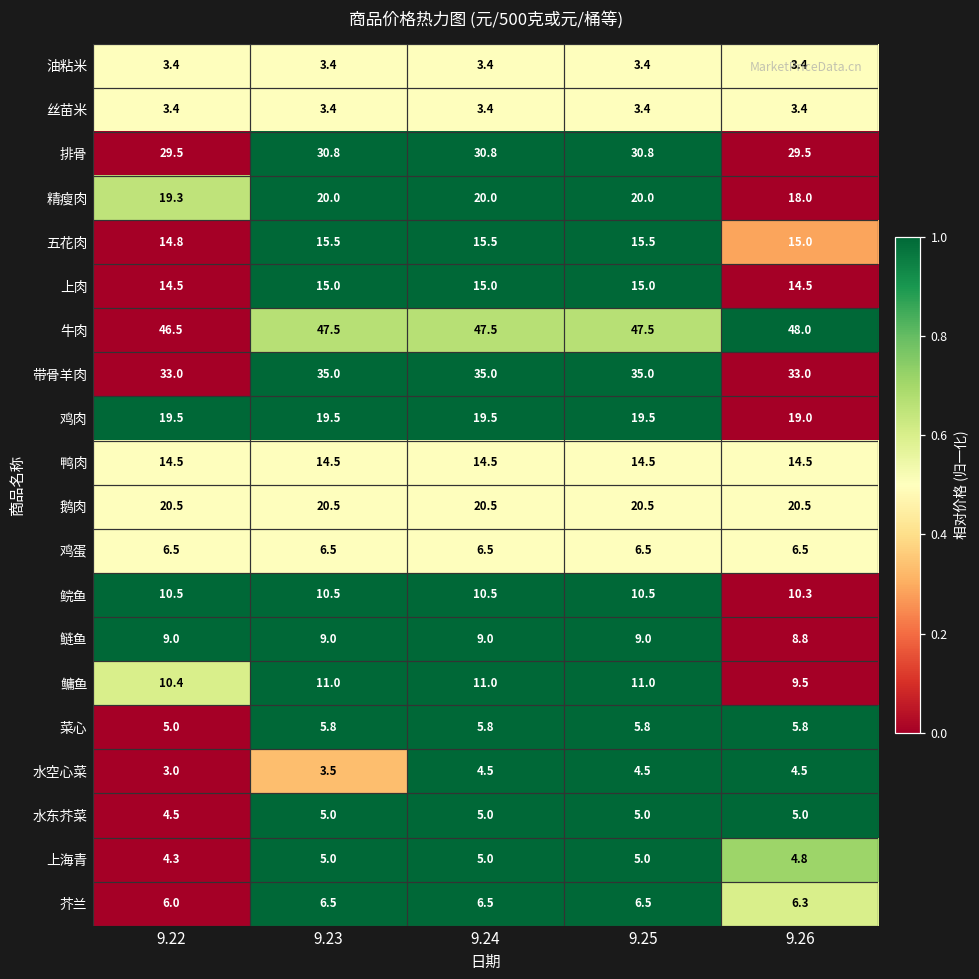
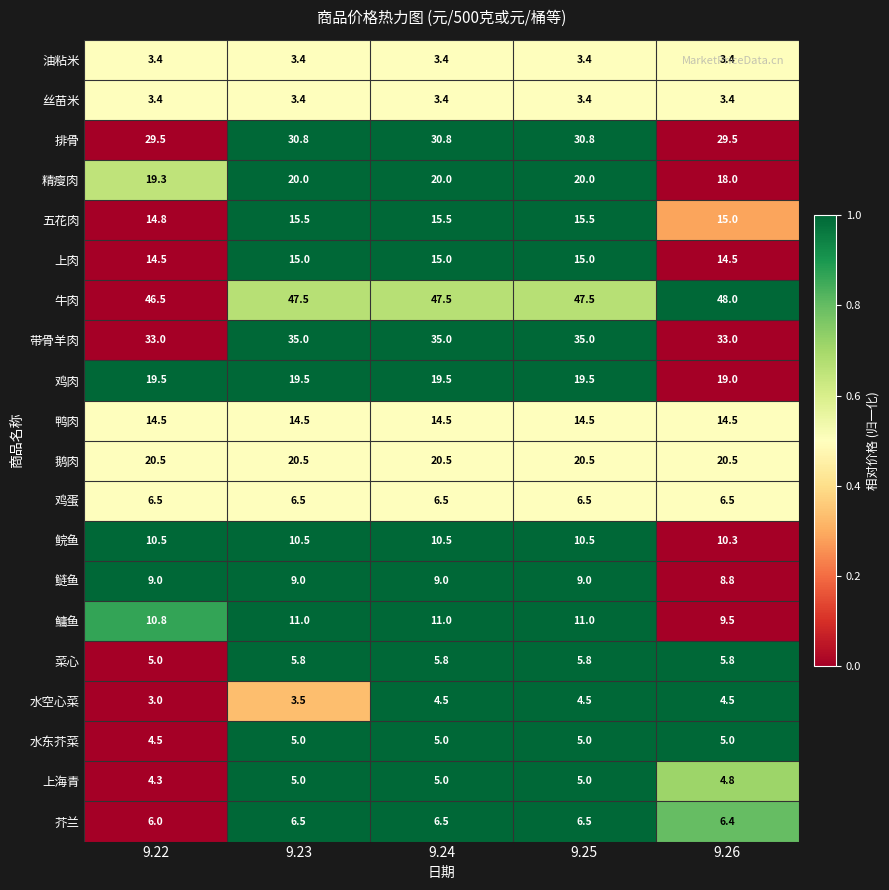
  {
    "油粘米": {
      "9.22": 3.4,
      "9.23": 3.4,
      "9.24": 3.4,
      "9.25": 3.4
    },
    "丝苗米": {
      "9.22": 3.4,
      "9.23": 3.4,
      "9.24": 3.4,
      "9.25": 3.4,
      "9.26": 3.4
    },
    "排骨": {
      "9.22": 29.5,
      "9.23": 30.8,
      "9.24": 30.8,
      "9.25": 30.8,
      "9.26": 29.5
    },
    "精瘦肉": {
      "9.22": 19.3,
      "9.23": 20.0,
      "9.24": 20.0,
      "9.25": 20.0,
      "9.26": 18.0
    },
    "五花肉": {
      "9.22": 14.8,
      "9.23": 15.5,
      "9.24": 15.5,
      "9.25": 15.5,
      "9.26": 15.0
    },
    "上肉": {
      "9.22": 14.5,
      "9.23": 15.0,
      "9.24": 15.0,
      "9.25": 15.0,
      "9.26": 14.5
    },
    "牛肉": {
      "9.22": 46.5,
      "9.23": 47.5,
      "9.24": 47.5,
      "9.25": 47.5,
      "9.26": 48.0
    },
    "带骨羊肉": {
      "9.22": 33.0,
      "9.23": 35.0,
      "9.24": 35.0,
      "9.25": 35.0,
      "9.26": 33.0
    },
    "鸡肉": {
      "9.22": 19.5,
      "9.23": 19.5,
      "9.24": 19.5,
      "9.25": 19.5,
      "9.26": 19.0
    },
    "鸭肉": {
      "9.22": 14.5,
      "9.23": 14.5,
      "9.24": 14.5,
      "9.25": 14.5,
      "9.26": 14.5
    },
    "鹅肉": {
      "9.22": 20.5,
      "9.23": 20.5,
      "9.24": 20.5,
      "9.25": 20.5,
      "9.26": 20.5
    },
    "鸡蛋": {
      "9.22": 6.5,
      "9.23": 6.5,
      "9.24": 6.5,
      "9.25": 6.5,
      "9.26": 6.5
    },
    "鲩鱼": {
      "9.22": 10.5,
      "9.23": 10.5,
      "9.24": 10.5,
      "9.25": 10.5,
      "9.26": 10.3
    },
    "鲢鱼": {
      "9.22": 9.0,
      "9.23": 9.0,
      "9.24": 9.0,
      "9.25": 9.0,
      "9.26": 8.8
    },
    "鳙鱼": {
-     "9.22": 10.4,
+     "9.22": 10.8,
      "9.23": 11.0,
      "9.24": 11.0,
      "9.25": 11.0,
      "9.26": 9.5
    },
    "菜心": {
      "9.22": 5.0,
      "9.23": 5.8,
      "9.24": 5.8,
      "9.25": 5.8,
      "9.26": 5.8
    },
    "水空心菜": {
      "9.22": 3.0,
      "9.23": 3.5,
      "9.24": 4.5,
      "9.25": 4.5,
      "9.26": 4.5
    },
    "水东芥菜": {
      "9.22": 4.5,
      "9.23": 5.0,
      "9.24": 5.0,
      "9.25": 5.0,
      "9.26": 5.0
    },
    "上海青": {
      "9.22": 4.3,
      "9.23": 5.0,
      "9.24": 5.0,
      "9.25": 5.0,
      "9.26": 4.8
    },
    "芥兰": {
      "9.22": 6.0,
      "9.23": 6.5,
      "9.24": 6.5,
      "9.25": 6.5,
-     "9.26": 6.3
+     "9.26": 6.4
    }
  }
